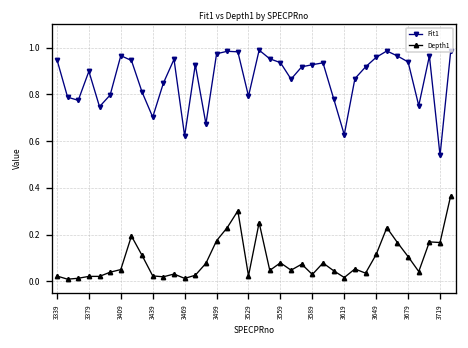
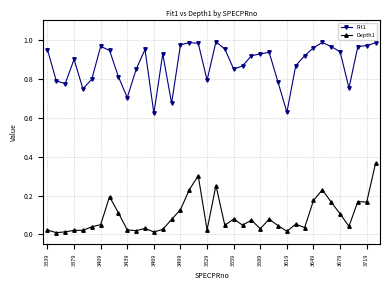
  {
    "Fit1": {
      "3339": 0.95,
      "3379": 0.90,
      "3409": 0.97,
      "3439": 0.70,
      "3469": 0.62,
      "3499": 0.97,
      "3529": 0.79,
-     "3559": 0.94,
+     "3559": 0.85,
      "3589": 0.93,
      "3619": 0.63,
      "3649": 0.96,
      "3679": 0.94,
-     "3719": 0.54
+     "3719": 0.97
    },
    "Depth1": {
      "3339": 0.02,
      "3379": 0.02,
      "3409": 0.05,
      "3439": 0.02,
      "3469": 0.01,
-     "3499": 0.17,
+     "3499": 0.13,
      "3529": 0.02,
      "3559": 0.08,
      "3589": 0.03,
      "3619": 0.02,
-     "3649": 0.12,
+     "3649": 0.17,
      "3679": 0.11,
      "3719": 0.17
    }
  }
